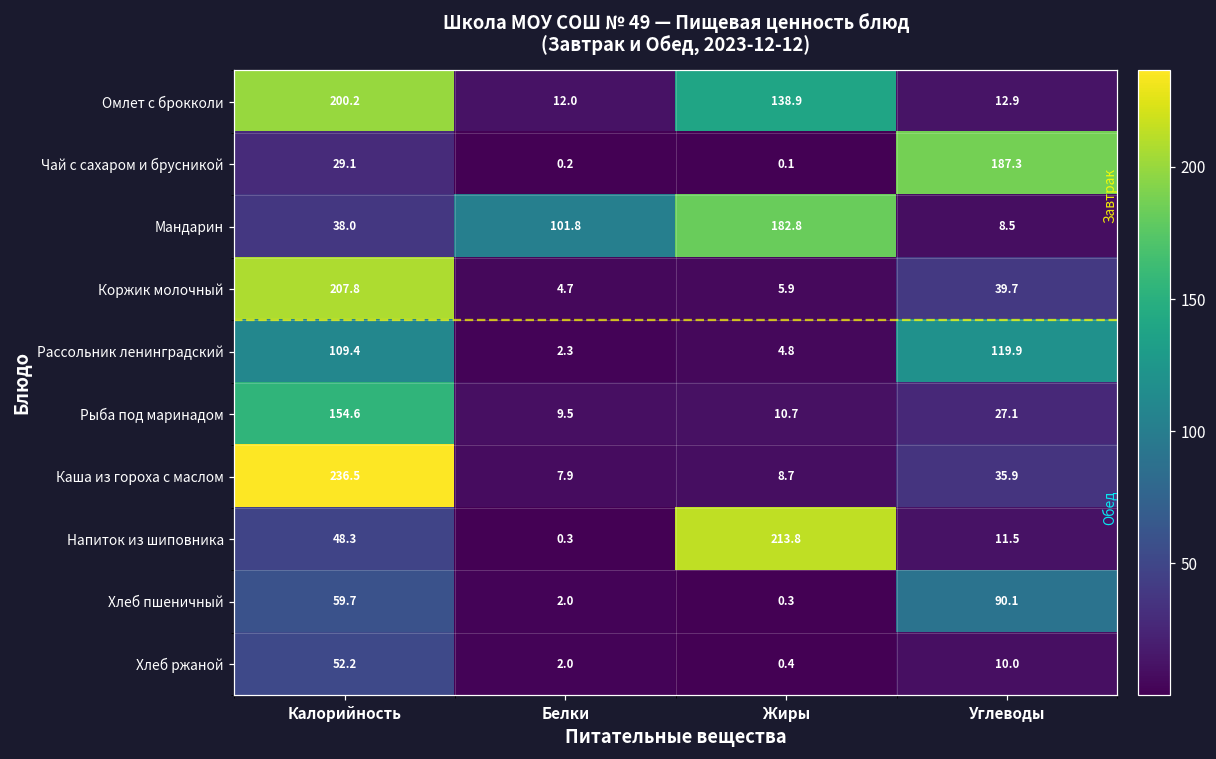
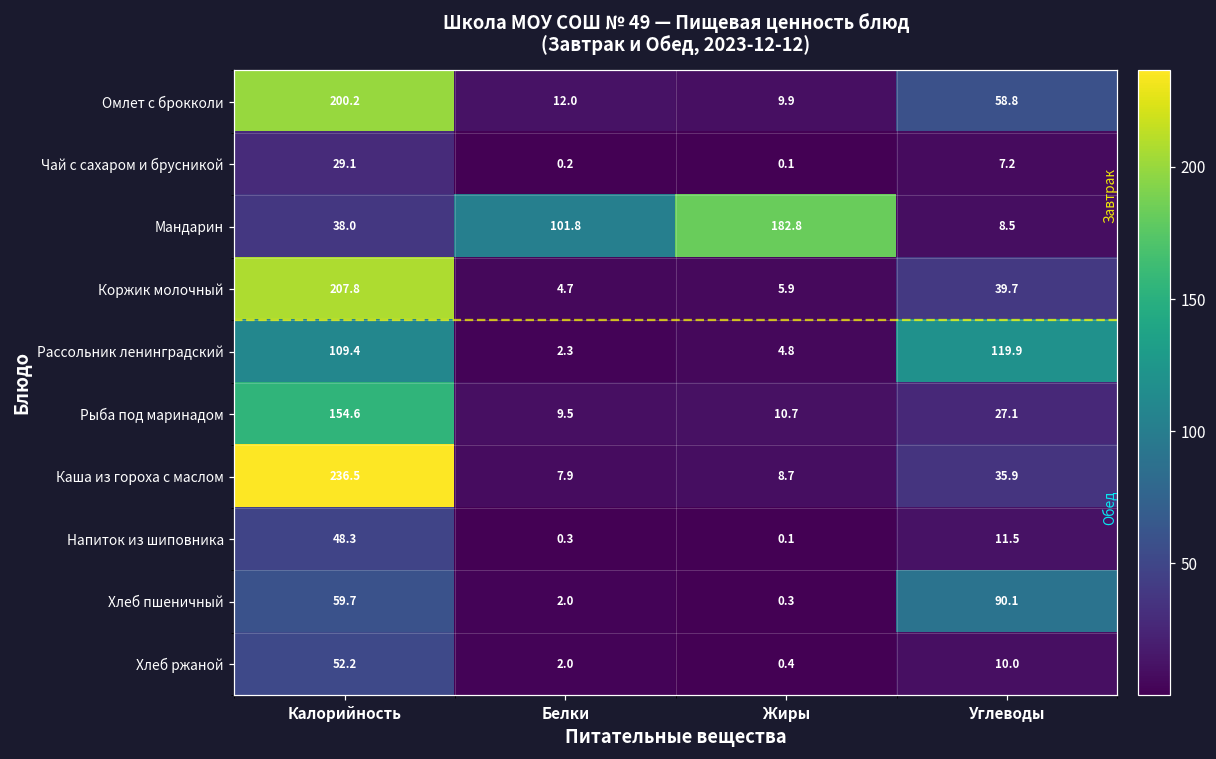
  {
    "Омлет с брокколи": {
      "Калорийность": 200.2,
      "Белки": 12.0,
-     "Жиры": 138.9,
-     "Углеводы": 12.9
+     "Жиры": 9.9,
+     "Углеводы": 58.8
    },
    "Чай с сахаром и брусникой": {
      "Калорийность": 29.1,
      "Белки": 0.2,
      "Жиры": 0.1,
-     "Углеводы": 187.3
+     "Углеводы": 7.2
    },
    "Мандарин": {
      "Калорийность": 38.0,
      "Белки": 101.8,
      "Жиры": 182.8,
      "Углеводы": 8.5
    },
    "Коржик молочный": {
      "Калорийность": 207.8,
      "Белки": 4.7,
      "Жиры": 5.9,
      "Углеводы": 39.7
    },
    "Рассольник ленинградский": {
      "Калорийность": 109.4,
      "Белки": 2.3,
      "Жиры": 4.8,
      "Углеводы": 119.9
    },
    "Рыба под маринадом": {
      "Калорийность": 154.6,
      "Белки": 9.5,
      "Жиры": 10.7,
      "Углеводы": 27.1
    },
    "Каша из гороха с маслом": {
      "Калорийность": 236.5,
      "Белки": 7.9,
      "Жиры": 8.7
    },
    "Напиток из шиповника": {
      "Калорийность": 48.3,
      "Белки": 0.3,
-     "Жиры": 213.8,
+     "Жиры": 0.1,
      "Углеводы": 11.5
    },
    "Хлеб пшеничный": {
      "Калорийность": 59.7,
      "Белки": 2.0,
      "Жиры": 0.3,
      "Углеводы": 90.1
    },
    "Хлеб ржаной": {
      "Калорийность": 52.2,
      "Белки": 2.0,
      "Жиры": 0.4,
      "Углеводы": 10.0
    }
  }
